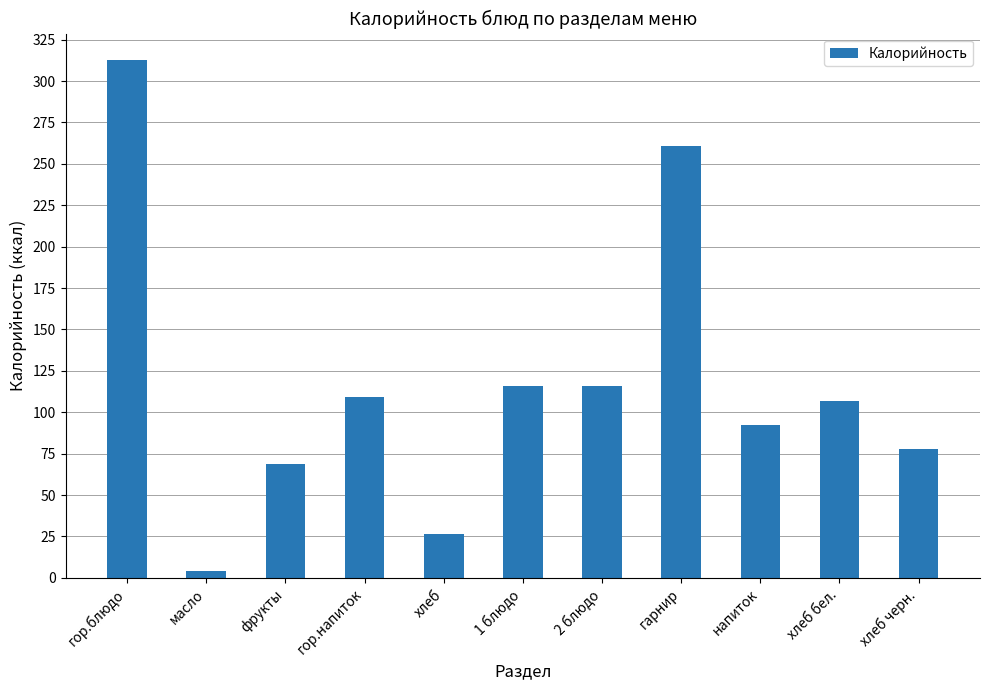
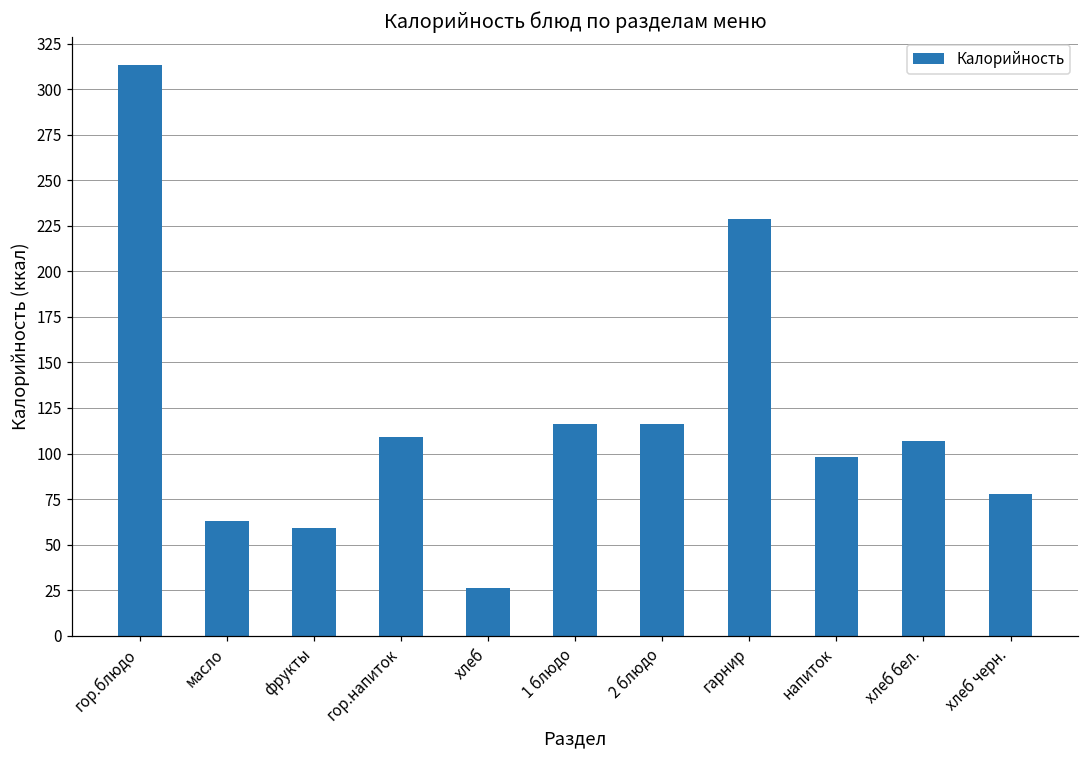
  {
    "гор.блюдо": 313,
-   "масло": 4,
-   "фрукты": 69,
+   "масло": 63,
+   "фрукты": 59,
    "гор.напиток": 109,
    "хлеб": 26,
    "1 блюдо": 116,
    "2 блюдо": 116,
-   "гарнир": 261,
-   "напиток": 92,
+   "гарнир": 229,
+   "напиток": 98,
    "хлеб бел.": 107,
    "хлеб черн.": 78
  }
